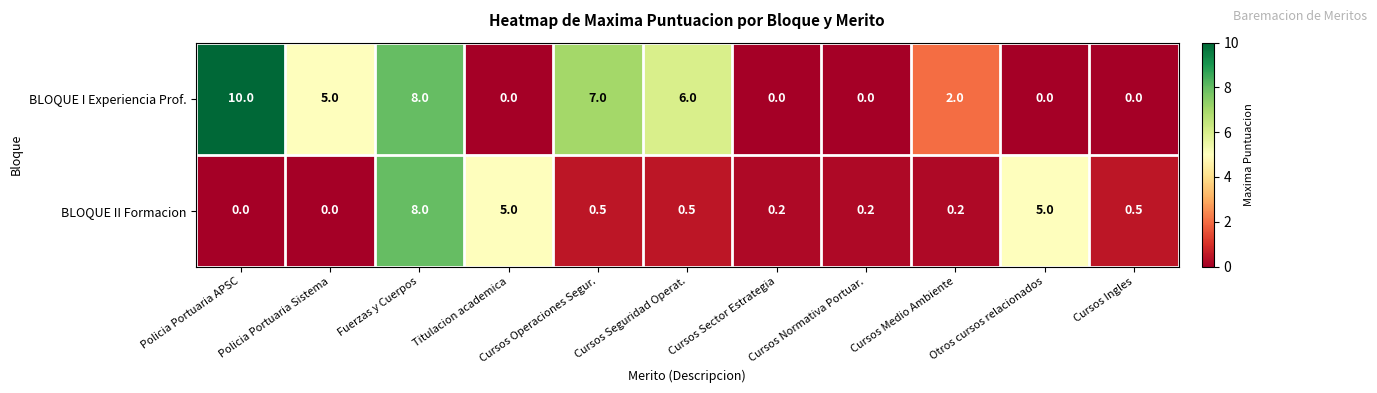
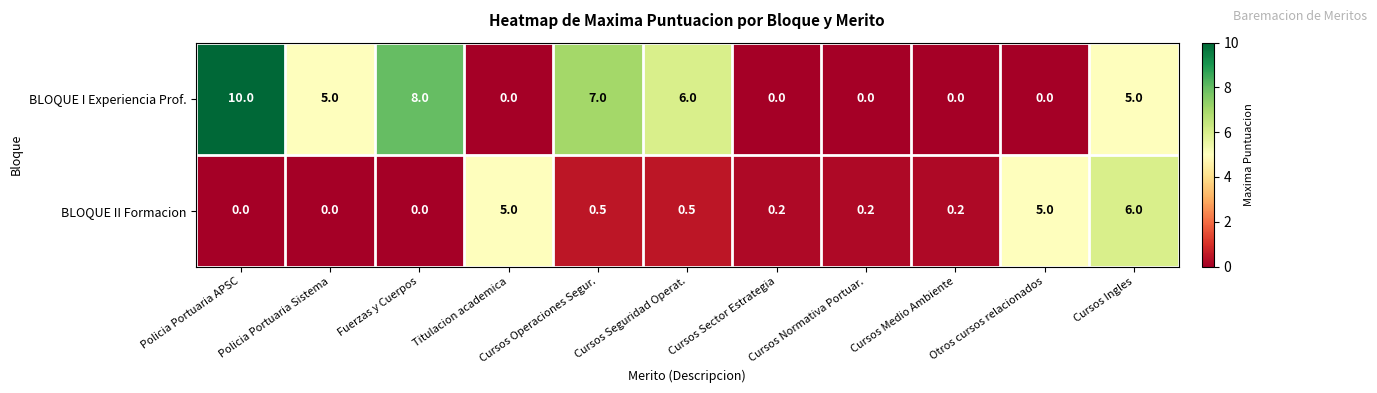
  {
    "BLOQUE I Experiencia Prof.": {
      "Policia Portuaria APSC": 10.0,
      "Policia Portuaria Sistema": 5.0,
      "Fuerzas y Cuerpos": 8.0,
      "Titulacion academica": 0.0,
      "Cursos Operaciones Segur.": 7.0,
      "Cursos Seguridad Operat.": 6.0,
      "Cursos Sector Estrategia": 0.0,
      "Cursos Normativa Portuar.": 0.0,
-     "Cursos Medio Ambiente": 2.0,
+     "Cursos Medio Ambiente": 0.0,
      "Otros cursos relacionados": 0.0,
-     "Cursos Ingles": 0.0
+     "Cursos Ingles": 5.0
    },
    "BLOQUE II Formacion": {
      "Policia Portuaria APSC": 0.0,
      "Policia Portuaria Sistema": 0.0,
-     "Fuerzas y Cuerpos": 8.0,
+     "Fuerzas y Cuerpos": 0.0,
      "Titulacion academica": 5.0,
      "Cursos Operaciones Segur.": 0.5,
      "Cursos Seguridad Operat.": 0.5,
      "Cursos Sector Estrategia": 0.2,
      "Cursos Normativa Portuar.": 0.2,
      "Cursos Medio Ambiente": 0.2,
      "Otros cursos relacionados": 5.0,
-     "Cursos Ingles": 0.5
+     "Cursos Ingles": 6.0
    }
  }
